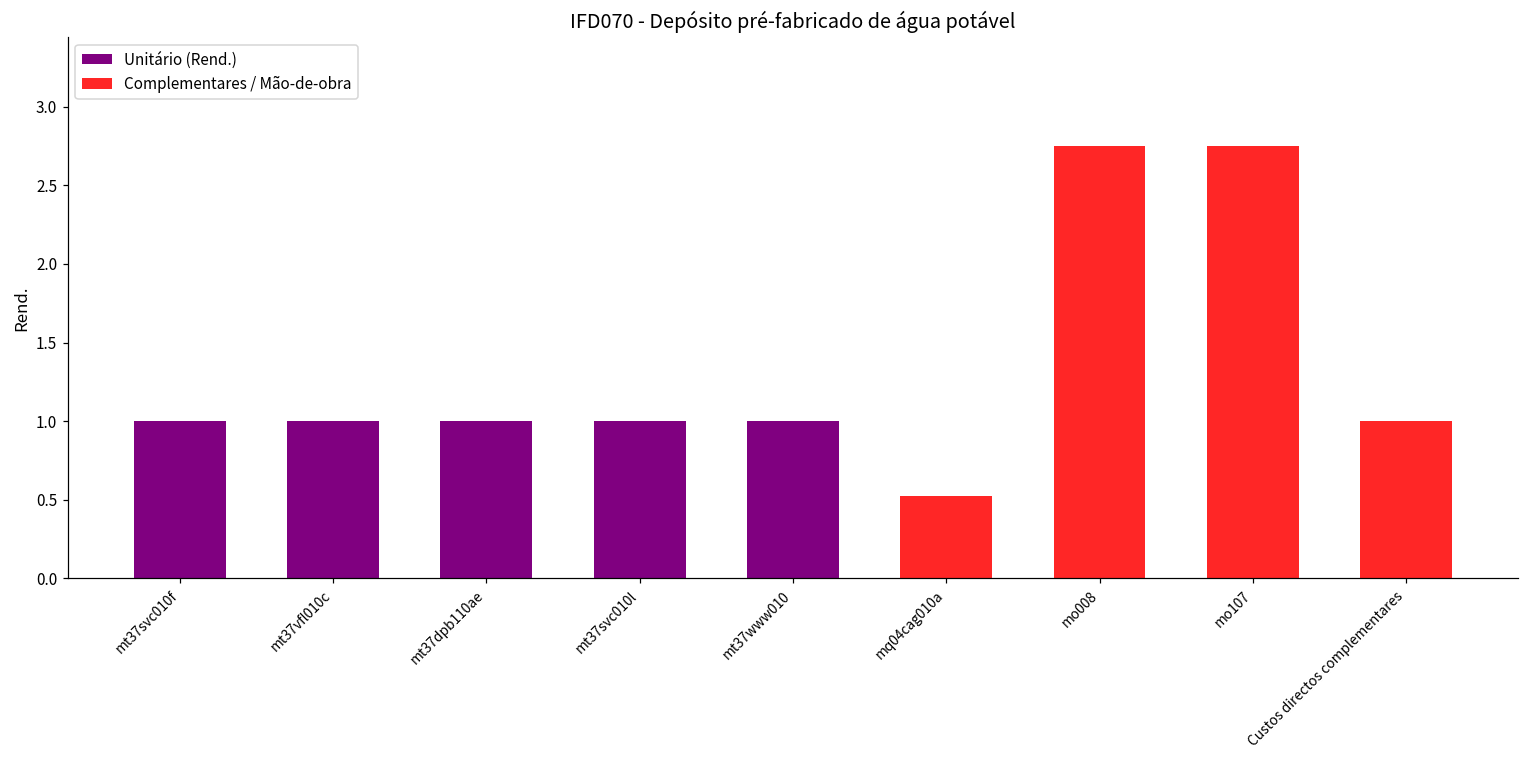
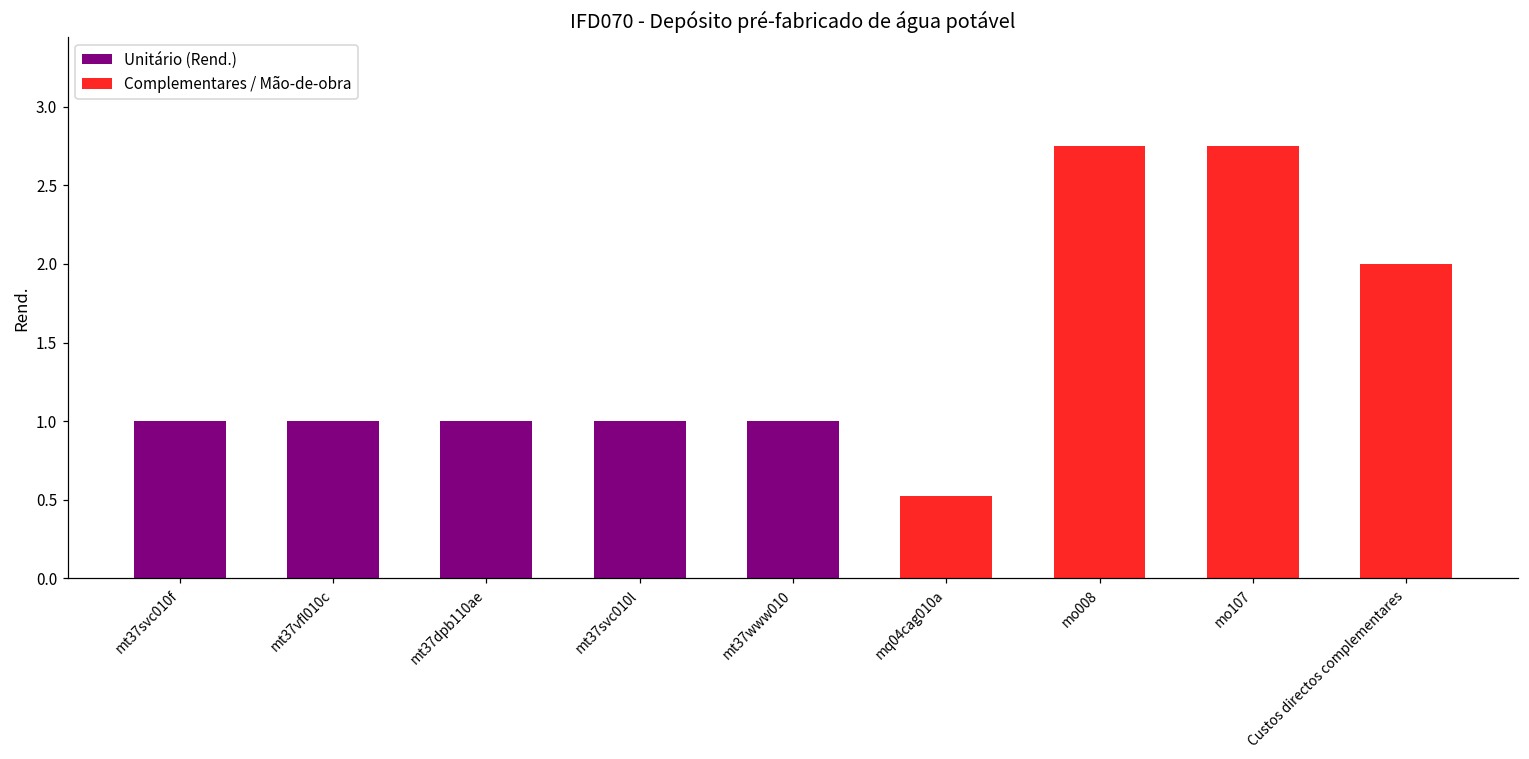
  {
    "Unitário (Rend.)": {
      "mt37svc010f": 1,
      "mt37vfl010c": 1,
      "mt37dpb110ae": 1,
      "mt37svc010l": 1,
      "mt37www010": 1
    },
    "Complementares / Mão-de-obra": {
      "mq04cag010a": 0.52,
      "mo008": 2.75,
      "mo107": 2.75,
-     "Custos directos complementares": 1
+     "Custos directos complementares": 2
    }
  }
